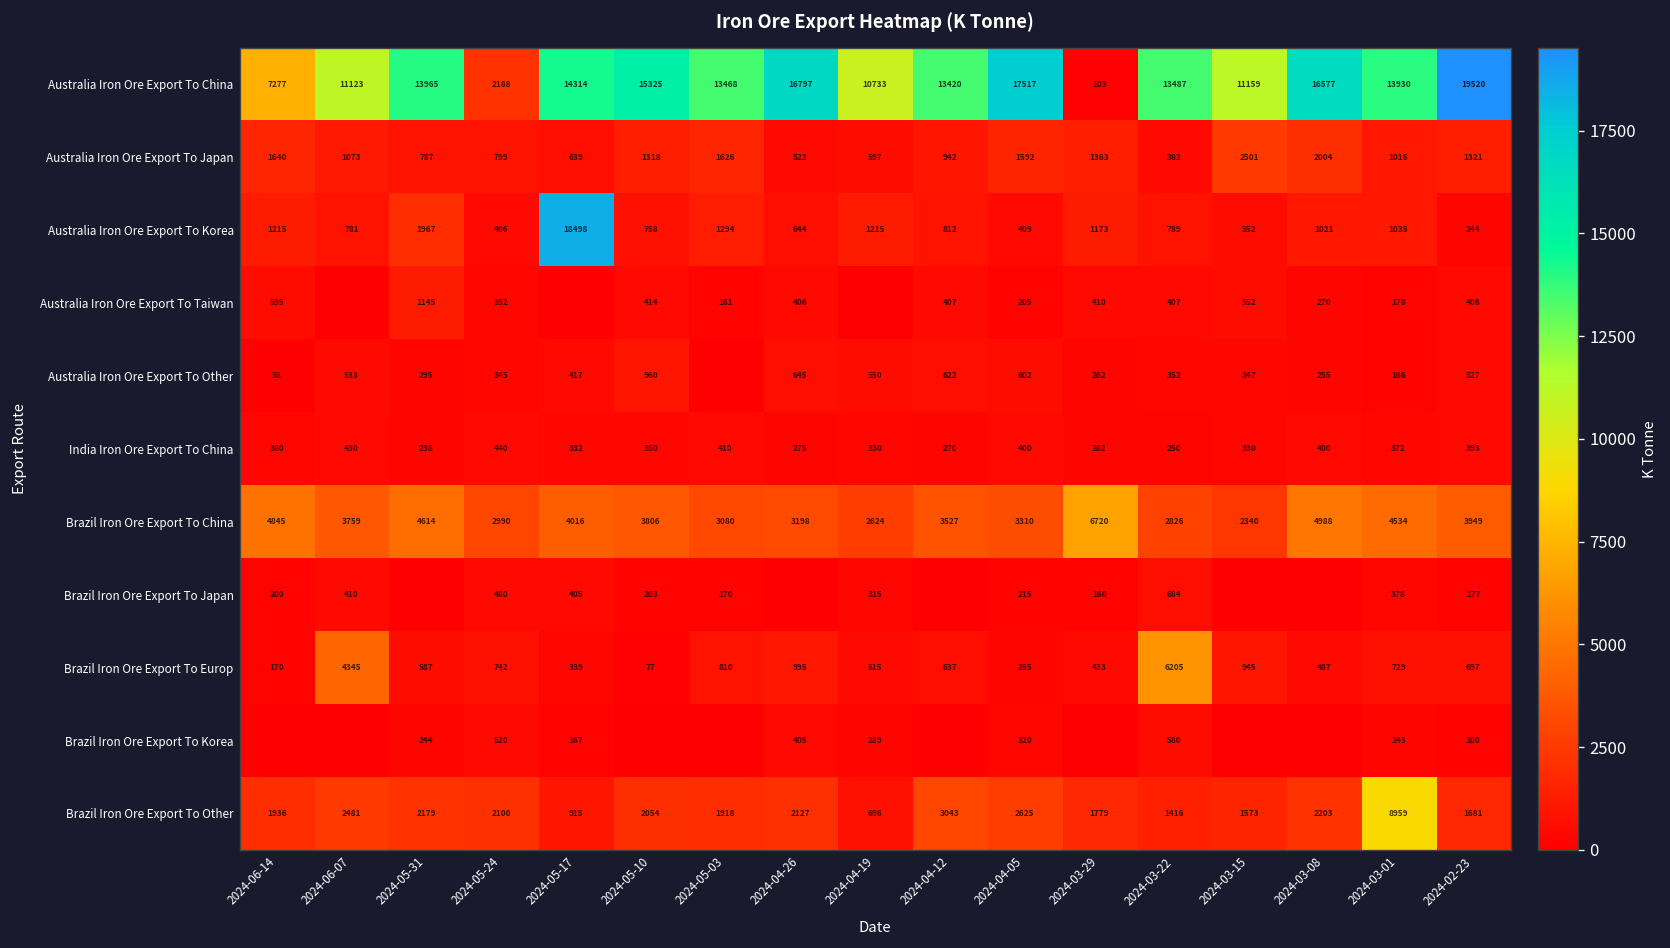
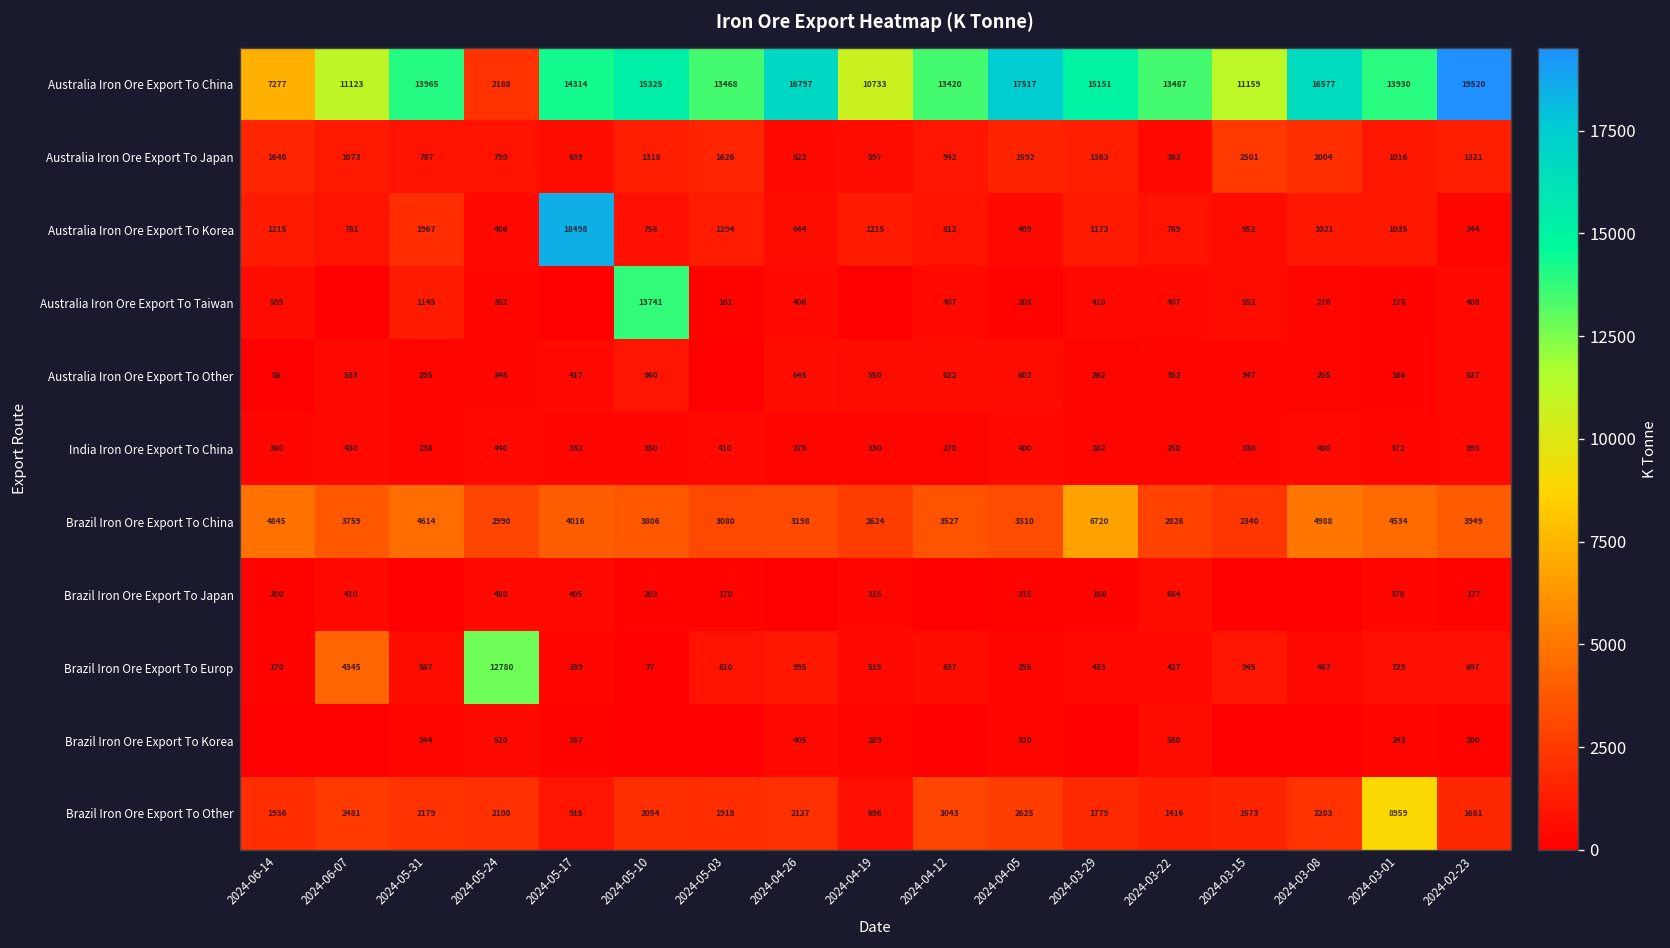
  {
    "Australia Iron Ore Export To China": {
      "2024-06-14": 7277,
      "2024-06-07": 11123,
      "2024-05-31": 13965,
      "2024-05-24": 2188,
      "2024-05-17": 14314,
      "2024-05-10": 15325,
      "2024-05-03": 13468,
      "2024-04-26": 16797,
      "2024-04-19": 10733,
      "2024-04-12": 13420,
      "2024-04-05": 17517,
-     "2024-03-29": 103,
+     "2024-03-29": 15151,
      "2024-03-22": 13487,
      "2024-03-15": 11159,
      "2024-03-08": 16577,
      "2024-03-01": 13930,
      "2024-02-23": 19520
    },
    "Australia Iron Ore Export To Japan": {
      "2024-06-14": 1640,
      "2024-06-07": 1073,
      "2024-05-31": 787,
      "2024-05-24": 799,
      "2024-05-17": 639,
      "2024-05-10": 1318,
      "2024-05-03": 1626,
      "2024-04-26": 522,
      "2024-04-19": 597,
      "2024-04-12": 942,
      "2024-04-05": 1592,
      "2024-03-29": 1363,
      "2024-03-22": 382,
      "2024-03-15": 2501,
      "2024-03-08": 2004,
      "2024-03-01": 1016,
      "2024-02-23": 1321
    },
    "Australia Iron Ore Export To Korea": {
      "2024-06-14": 1215,
      "2024-06-07": 781,
      "2024-05-31": 1967,
      "2024-05-24": 406,
      "2024-05-17": 18498,
      "2024-05-10": 758,
      "2024-05-03": 1294,
      "2024-04-26": 644,
      "2024-04-19": 1215,
      "2024-04-12": 812,
      "2024-04-05": 409,
      "2024-03-29": 1173,
      "2024-03-22": 789,
      "2024-03-15": 552,
      "2024-03-08": 1021,
      "2024-03-01": 1035,
      "2024-02-23": 244
    },
    "Australia Iron Ore Export To Taiwan": {
      "2024-06-14": 595,
      "2024-05-31": 1145,
      "2024-05-24": 352,
-     "2024-05-10": 414,
+     "2024-05-10": 13741,
      "2024-05-03": 161,
      "2024-04-26": 406,
      "2024-04-12": 407,
      "2024-04-05": 205,
      "2024-03-29": 410,
      "2024-03-22": 407,
      "2024-03-15": 552,
      "2024-03-08": 270,
      "2024-03-01": 178,
      "2024-02-23": 408
    },
    "Australia Iron Ore Export To Other": {
      "2024-06-14": 58,
      "2024-06-07": 533,
      "2024-05-31": 295,
      "2024-05-24": 345,
      "2024-05-17": 417,
      "2024-05-10": 960,
      "2024-04-26": 645,
      "2024-04-19": 550,
      "2024-04-12": 622,
      "2024-04-05": 602,
      "2024-03-29": 262,
      "2024-03-22": 352,
      "2024-03-15": 347,
      "2024-03-08": 255,
      "2024-03-01": 166,
      "2024-02-23": 527
    },
    "India Iron Ore Export To China": {
      "2024-06-14": 380,
      "2024-06-07": 430,
      "2024-05-31": 238,
      "2024-05-24": 440,
      "2024-05-17": 332,
      "2024-05-10": 350,
      "2024-05-03": 410,
      "2024-04-26": 275,
      "2024-04-19": 330,
      "2024-04-12": 270,
      "2024-04-05": 400,
      "2024-03-29": 282,
      "2024-03-22": 250,
      "2024-03-15": 330,
      "2024-03-08": 400,
      "2024-03-01": 372,
      "2024-02-23": 393
    },
    "Brazil Iron Ore Export To China": {
      "2024-06-14": 4845,
      "2024-06-07": 3759,
      "2024-05-31": 4614,
      "2024-05-24": 2990,
      "2024-05-17": 4016,
      "2024-05-10": 3806,
      "2024-05-03": 3080,
      "2024-04-26": 3198,
      "2024-04-19": 2624,
      "2024-04-12": 3527,
      "2024-04-05": 3310,
      "2024-03-29": 6720,
      "2024-03-22": 2826,
      "2024-03-15": 2340,
      "2024-03-08": 4988,
      "2024-03-01": 4534,
      "2024-02-23": 3949
    },
    "Brazil Iron Ore Export To Japan": {
      "2024-06-14": 200,
      "2024-06-07": 410,
      "2024-05-24": 480,
      "2024-05-17": 405,
      "2024-05-10": 203,
      "2024-05-03": 170,
      "2024-04-19": 315,
      "2024-04-05": 215,
      "2024-03-29": 160,
      "2024-03-22": 684,
      "2024-03-01": 378,
      "2024-02-23": 177
    },
    "Brazil Iron Ore Export To Europ": {
      "2024-06-14": 170,
      "2024-06-07": 4345,
      "2024-05-31": 587,
-     "2024-05-24": 742,
+     "2024-05-24": 12780,
      "2024-05-17": 339,
      "2024-05-10": 77,
      "2024-05-03": 810,
      "2024-04-26": 995,
      "2024-04-19": 515,
      "2024-04-12": 637,
      "2024-04-05": 255,
      "2024-03-29": 433,
-     "2024-03-22": 6205,
+     "2024-03-22": 427,
      "2024-03-15": 945,
      "2024-03-08": 487,
      "2024-03-01": 729,
      "2024-02-23": 697
    },
    "Brazil Iron Ore Export To Korea": {
      "2024-05-31": 244,
      "2024-05-24": 520,
      "2024-05-17": 167,
      "2024-04-26": 405,
      "2024-04-19": 289,
      "2024-04-05": 320,
      "2024-03-22": 580,
      "2024-03-01": 243,
      "2024-02-23": 200
    },
    "Brazil Iron Ore Export To Other": {
      "2024-06-14": 1936,
      "2024-06-07": 2481,
      "2024-05-31": 2179,
      "2024-05-24": 2100,
      "2024-05-17": 915,
      "2024-05-10": 2054,
      "2024-05-03": 1918,
      "2024-04-26": 2127,
      "2024-04-19": 696,
      "2024-04-12": 3043,
      "2024-04-05": 2625,
      "2024-03-29": 1779,
      "2024-03-22": 1416,
      "2024-03-15": 1573,
      "2024-03-08": 2203,
      "2024-03-01": 8959,
      "2024-02-23": 1681
    }
  }
